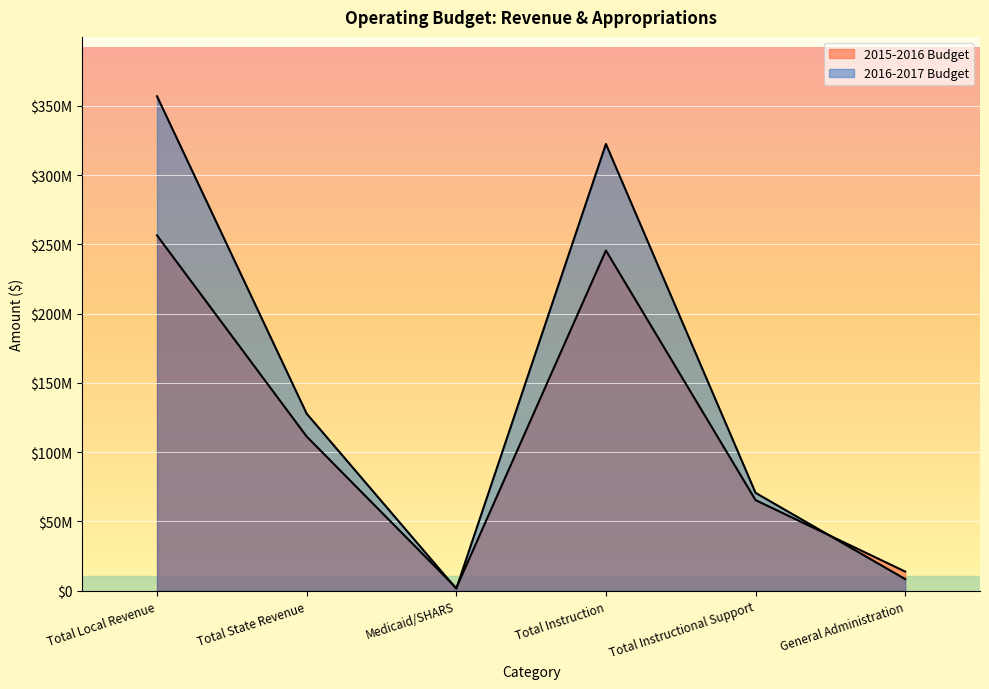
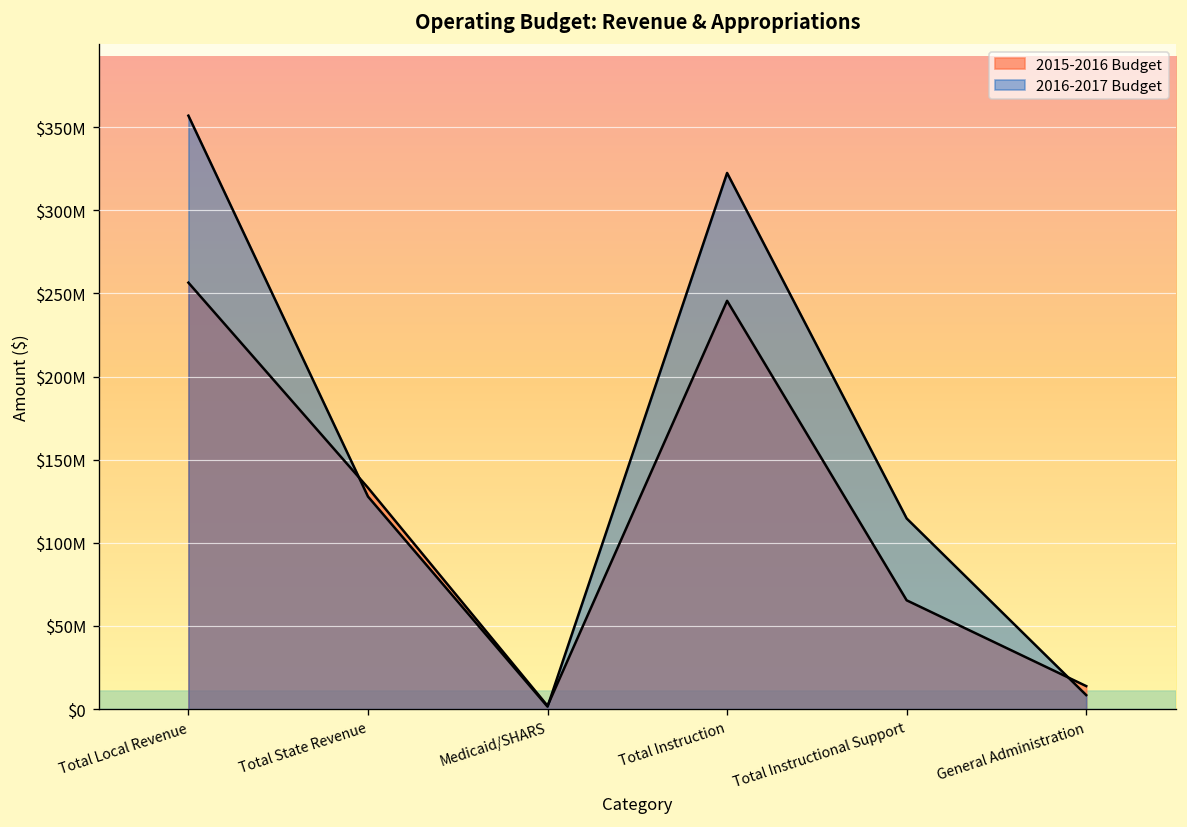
  {
    "2015-2016 Budget": {
      "Total Local Revenue": "$256000000",
-     "Total State Revenue": "$111000000",
+     "Total State Revenue": "$133000000",
      "Total Instruction": "$246000000",
      "Total Instructional Support": "$65000000",
      "General Administration": "$14000000"
    },
    "2016-2017 Budget": {
      "Total Local Revenue": "$357000000",
      "Total State Revenue": "$128000000",
      "Total Instruction": "$322000000",
-     "Total Instructional Support": "$71000000"
+     "Total Instructional Support": "$115000000"
    }
  }
